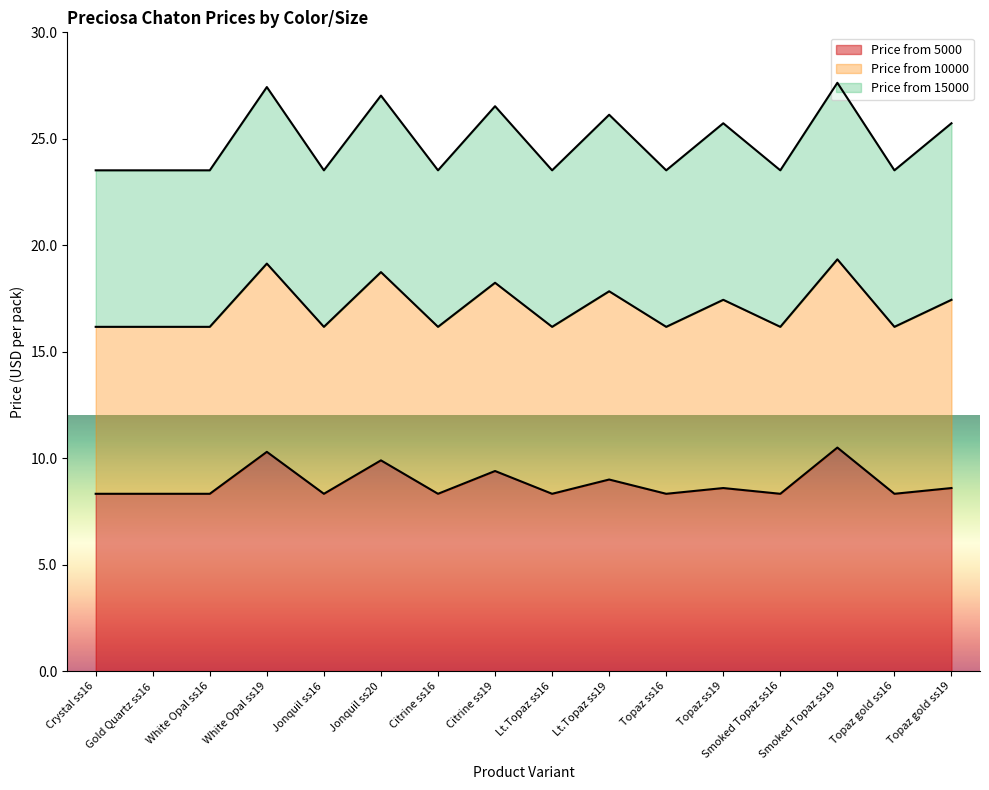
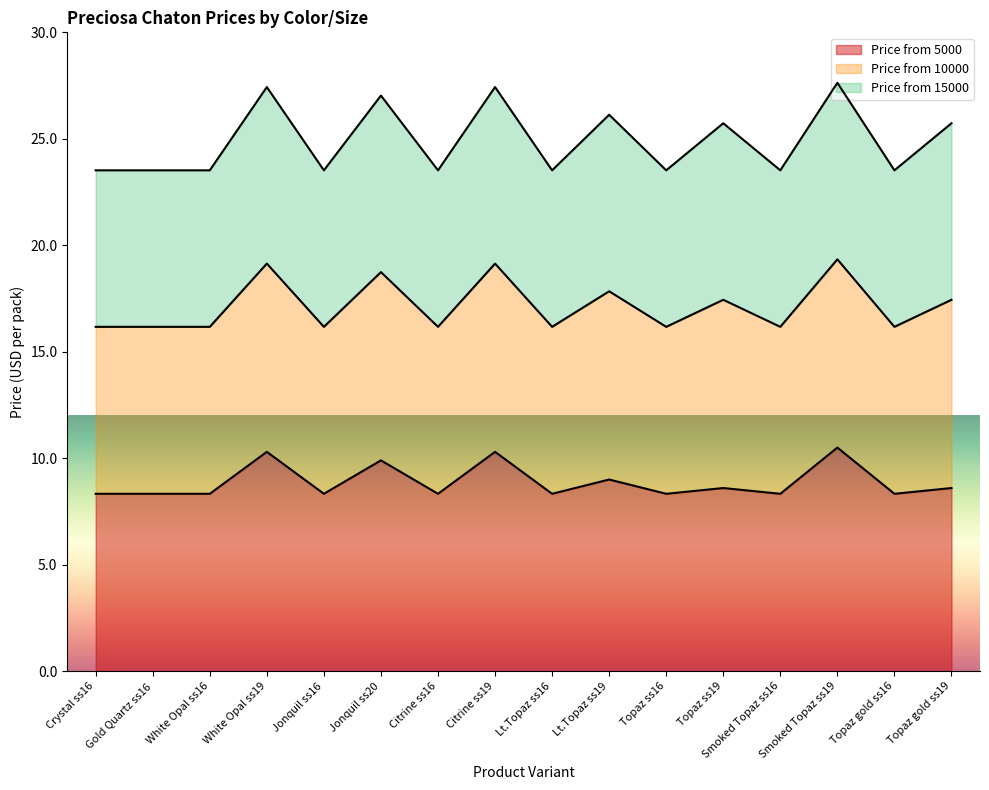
  {
    "Price from 5000": {
      "Crystal ss16": 8.3,
      "Gold Quartz ss16": 8.3,
      "White Opal ss16": 8.3,
      "White Opal ss19": 10.3,
      "Jonquil ss16": 8.3,
      "Jonquil ss20": 9.9,
      "Citrine ss16": 8.3,
-     "Citrine ss19": 9.4,
+     "Citrine ss19": 10.3,
      "Lt.Topaz ss16": 8.3,
      "Lt.Topaz ss19": 9.0,
      "Topaz ss16": 8.3,
      "Topaz ss19": 8.6,
      "Smoked Topaz ss16": 8.3,
      "Smoked Topaz ss19": 10.5,
      "Topaz gold ss16": 8.3,
      "Topaz gold ss19": 8.6
    },
    "Price from 10000": {
      "Crystal ss16": 7.8,
      "Gold Quartz ss16": 7.8,
      "White Opal ss16": 7.8,
      "White Opal ss19": 8.8,
      "Jonquil ss16": 7.8,
      "Jonquil ss20": 8.8,
      "Citrine ss16": 7.8,
      "Citrine ss19": 8.8,
      "Lt.Topaz ss16": 7.8,
      "Lt.Topaz ss19": 8.8,
      "Topaz ss16": 7.8,
      "Topaz ss19": 8.8,
      "Smoked Topaz ss16": 7.8,
      "Smoked Topaz ss19": 8.8,
      "Topaz gold ss16": 7.8,
      "Topaz gold ss19": 8.8
    },
    "Price from 15000": {
      "Crystal ss16": 7.4,
      "Gold Quartz ss16": 7.4,
      "White Opal ss16": 7.4,
      "White Opal ss19": 8.3,
      "Jonquil ss16": 7.4,
      "Jonquil ss20": 8.3,
      "Citrine ss16": 7.4,
      "Citrine ss19": 8.3,
      "Lt.Topaz ss16": 7.4,
      "Lt.Topaz ss19": 8.3,
      "Topaz ss16": 7.4,
      "Topaz ss19": 8.3,
      "Smoked Topaz ss16": 7.4,
      "Topaz gold ss16": 7.4,
      "Topaz gold ss19": 8.3
    }
  }
